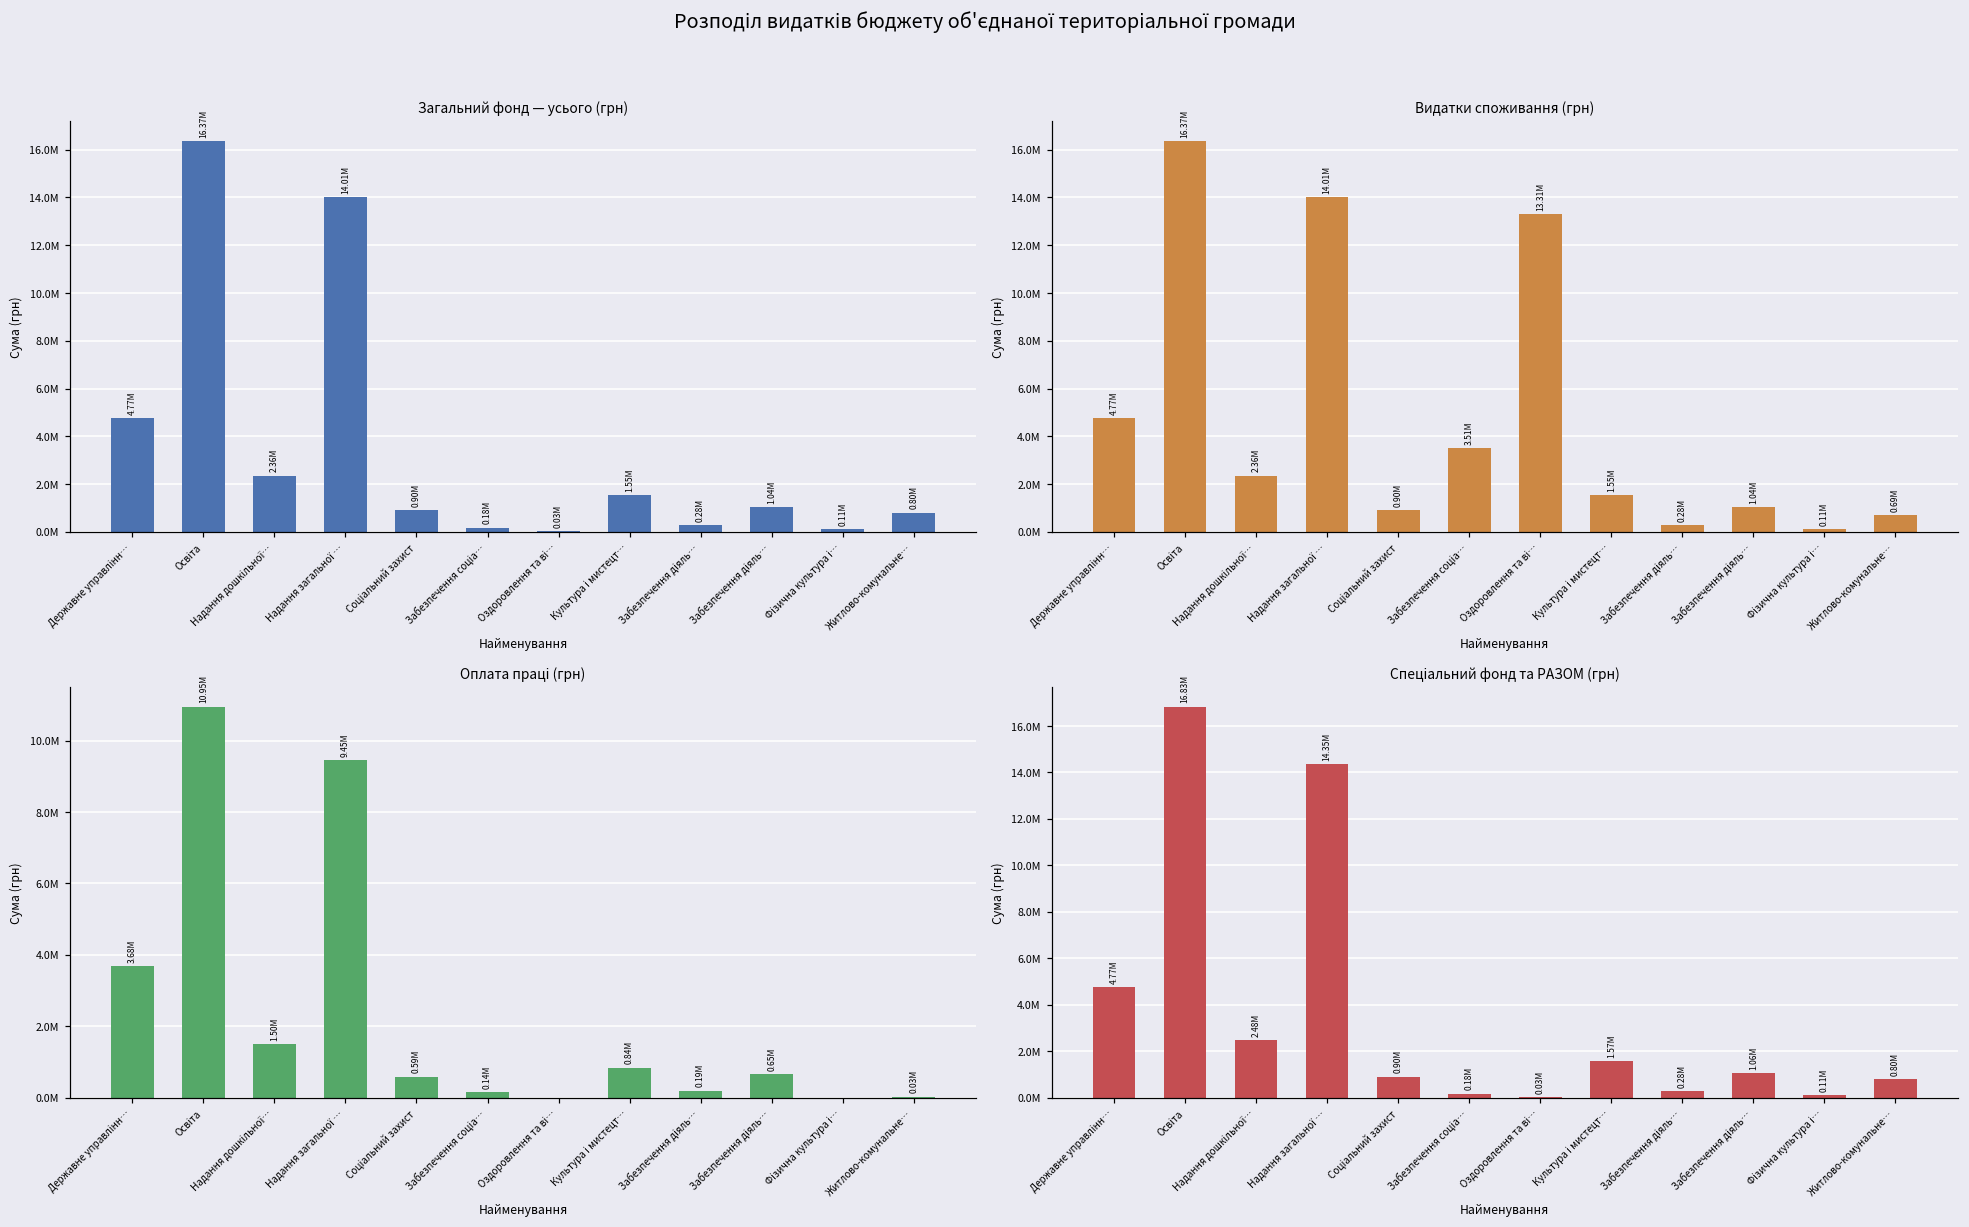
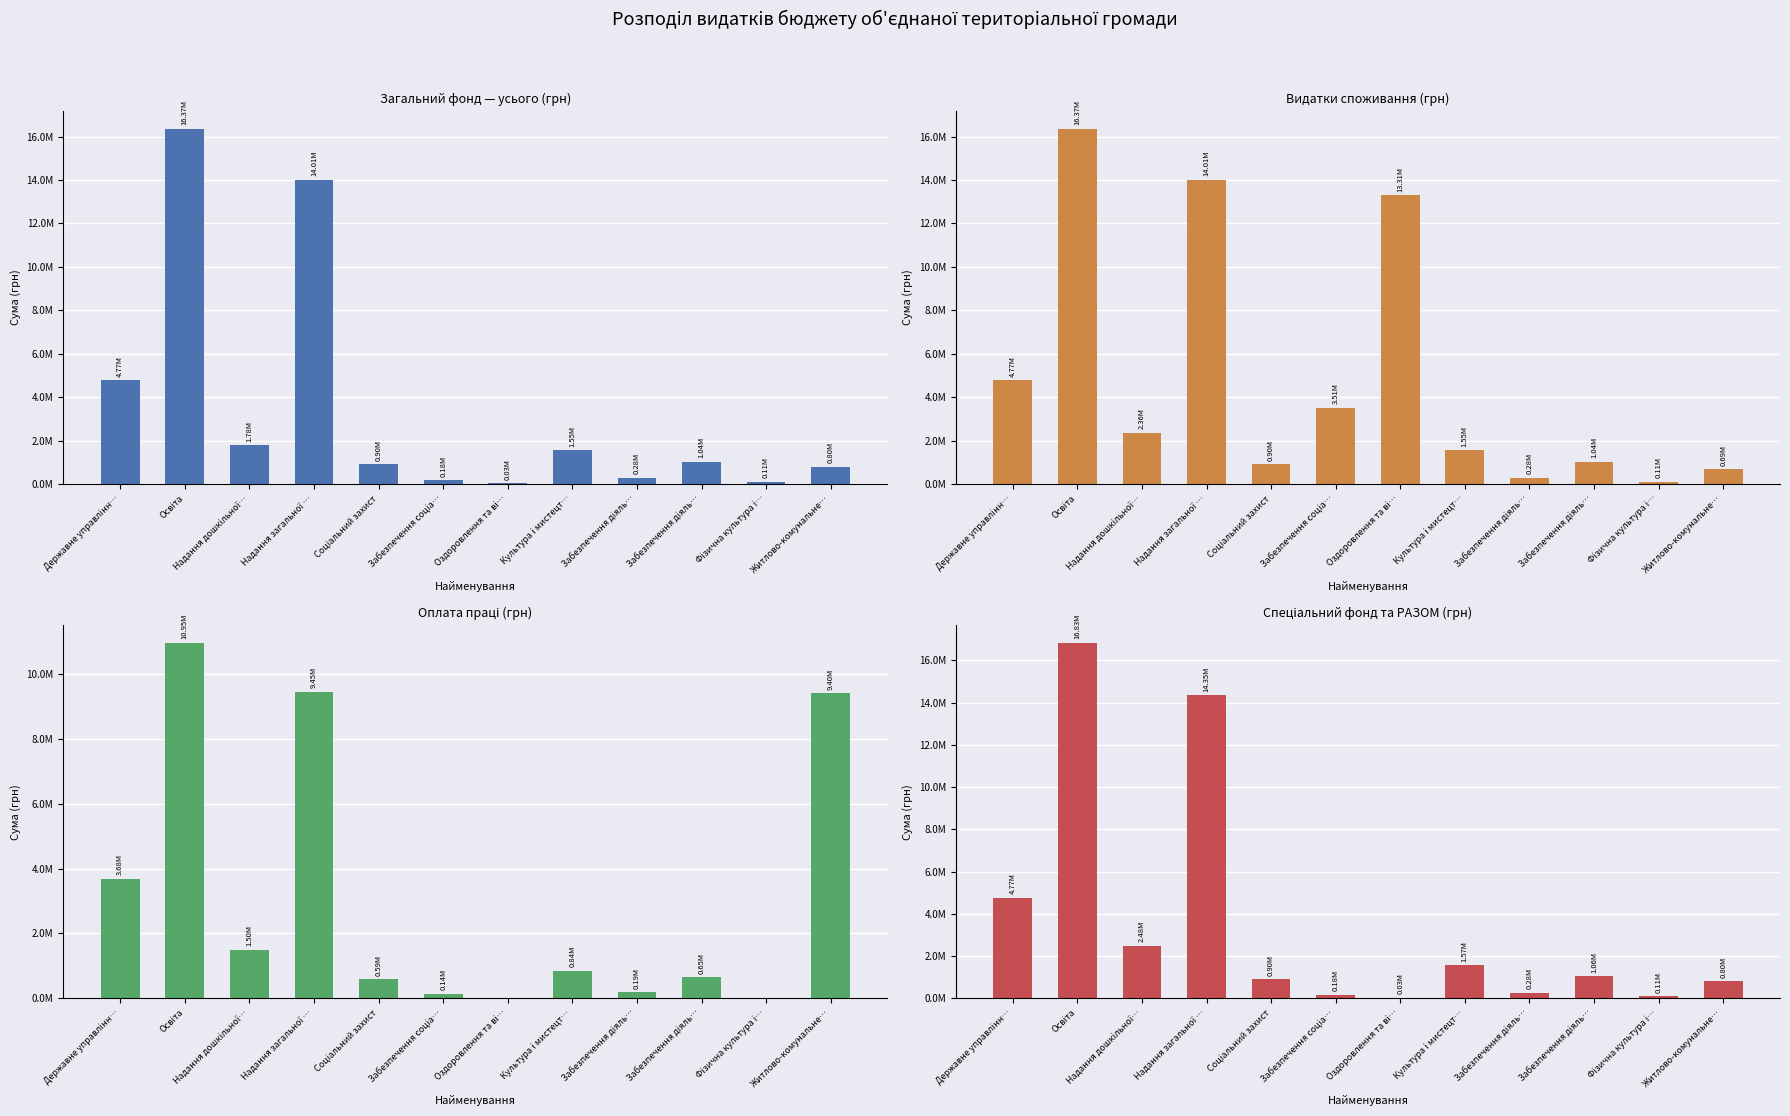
  {
    "Загальний фонд — усього (грн)": {
      "Державне управлінн…": "4.77M",
      "Освіта": "16.37M",
-     "Надання дошкільної…": "2.36M",
+     "Надання дошкільної…": "1.78M",
      "Надання загальної …": "14.01M",
      "Соціальний захист": "0.90M",
      "Забезпечення соціа…": "0.18M",
      "Оздоровлення та ві…": "0.03M",
      "Культура і мистецт…": "1.55M",
      "Фізична культура і…": "0.11M",
      "Житлово-комунальне…": "0.80M"
    },
    "Видатки споживання (грн)": {
      "Державне управлінн…": "4.77M",
      "Освіта": "16.37M",
      "Надання дошкільної…": "2.36M",
      "Надання загальної …": "14.01M",
      "Соціальний захист": "0.90M",
      "Забезпечення соціа…": "3.51M",
      "Оздоровлення та ві…": "13.31M",
      "Культура і мистецт…": "1.55M",
      "Фізична культура і…": "0.11M",
      "Житлово-комунальне…": "0.69M"
    },
    "Оплата праці (грн)": {
      "Державне управлінн…": "3.68M",
      "Освіта": "10.95M",
      "Надання дошкільної…": "1.50M",
      "Надання загальної …": "9.45M",
      "Соціальний захист": "0.59M",
      "Забезпечення соціа…": "0.14M",
      "Культура і мистецт…": "0.84M",
-     "Житлово-комунальне…": "0.03M"
+     "Житлово-комунальне…": "9.40M"
    },
    "Спеціальний фонд та РАЗОМ (грн)": {
      "Державне управлінн…": "4.77M",
      "Освіта": "16.83M",
      "Надання дошкільної…": "2.48M",
      "Надання загальної …": "14.35M",
      "Соціальний захист": "0.90M",
      "Забезпечення соціа…": "0.18M",
      "Оздоровлення та ві…": "0.03M",
      "Культура і мистецт…": "1.57M",
      "Фізична культура і…": "0.11M",
      "Житлово-комунальне…": "0.80M"
    }
  }
